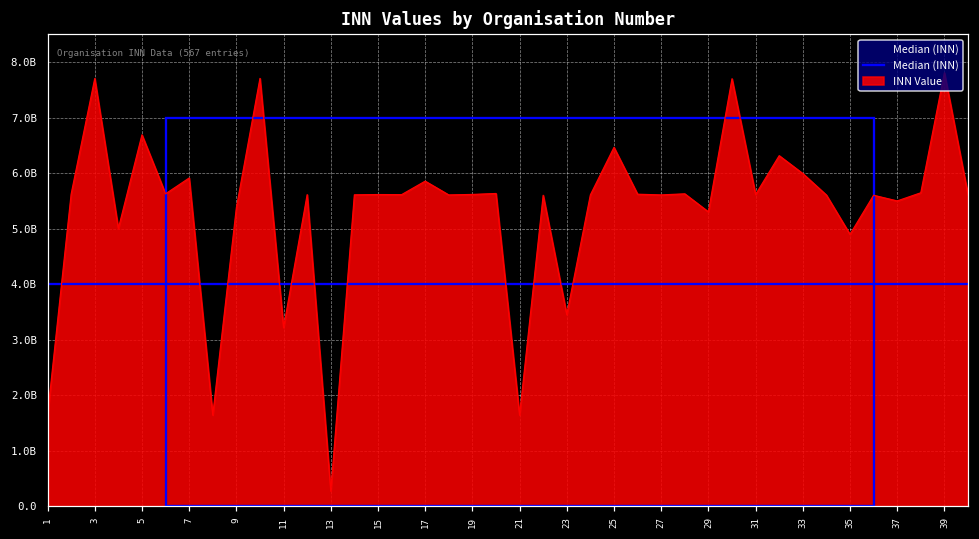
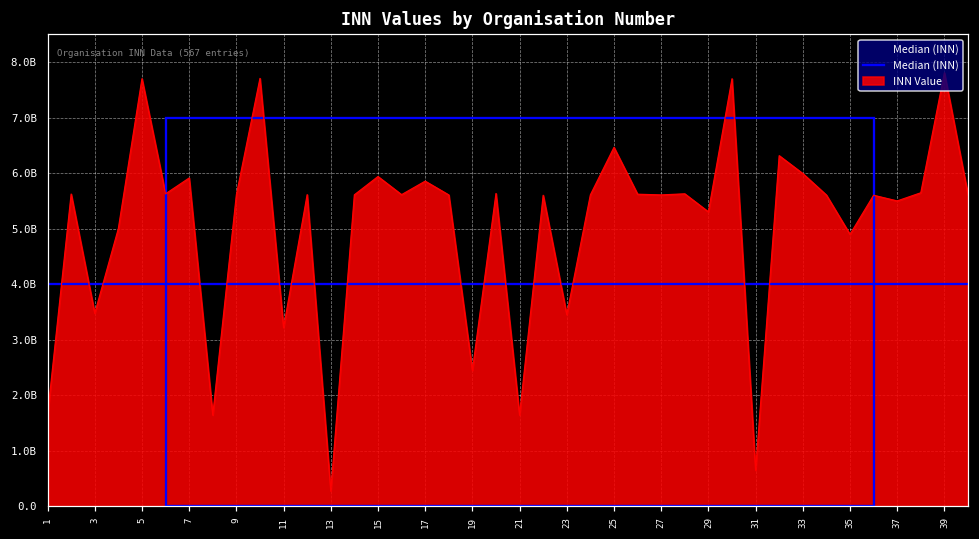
  {
    "INN Value": {
      "1": 1600000000,
-     "3": 7700000000,
-     "5": 6700000000,
+     "3": 3500000000,
+     "5": 7700000000,
      "7": 5900000000,
-     "9": 5400000000,
+     "9": 5600000000,
      "11": 3200000000,
      "13": 300000000,
-     "15": 5600000000,
+     "15": 5900000000,
      "17": 5900000000,
-     "19": 5600000000,
+     "19": 2400000000,
      "21": 1600000000,
      "23": 3500000000,
      "25": 6500000000,
      "27": 5600000000,
      "29": 5300000000,
-     "31": 5600000000,
+     "31": 600000000,
      "33": 6000000000,
      "35": 4900000000,
      "37": 5500000000
    }
  }
